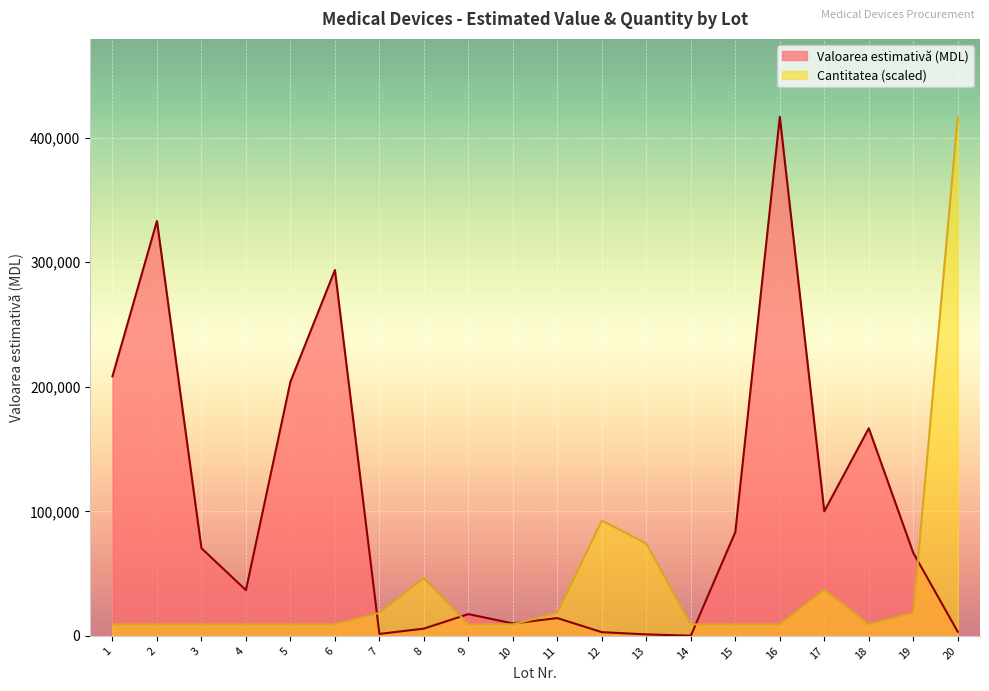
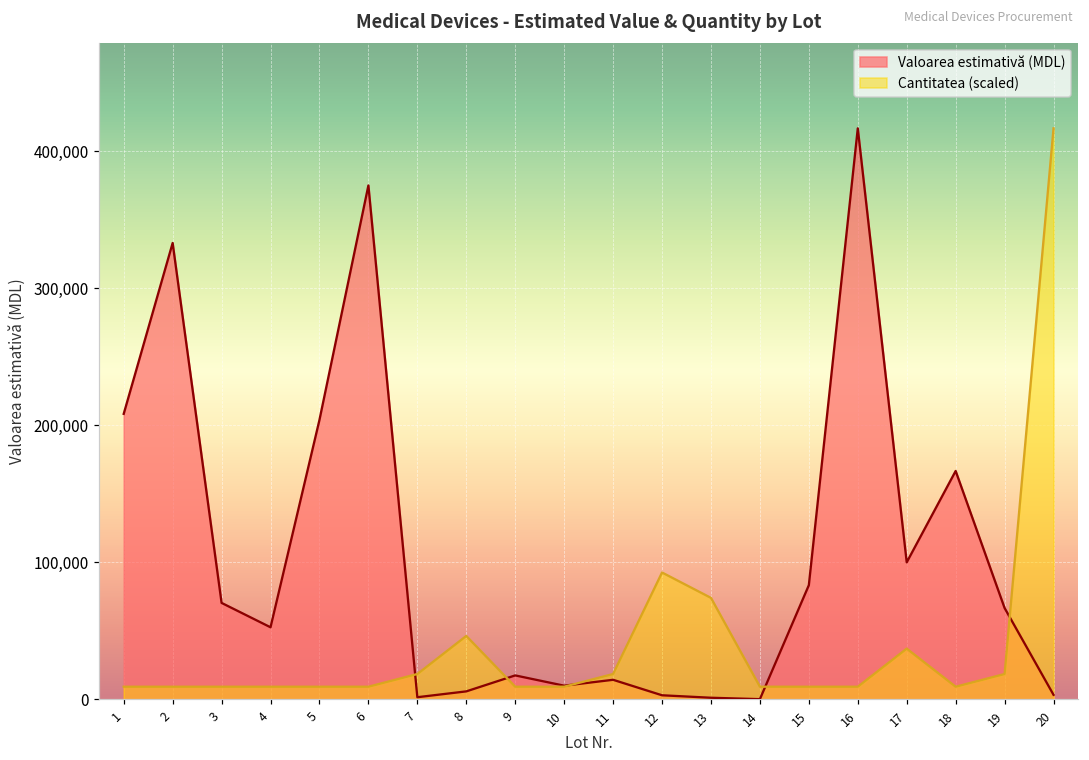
  {
    "Valoarea estimativă (MDL)": {
      "1": "208,000",
      "2": "333,000",
      "3": "70,000",
-     "4": "37,000",
+     "4": "53,000",
      "5": "204,000",
-     "6": "294,000",
+     "6": "375,000",
      "7": "2,000",
      "8": "6,000",
      "9": "18,000",
      "11": "14,000",
      "12": "3,000",
      "13": "1,000",
      "14": "0",
      "15": "83,000",
      "16": "417,000",
      "17": "100,000",
      "18": "167,000",
      "19": "67,000",
      "20": "3,000"
    },
    "Cantitatea (scaled)": {
      "1": "9,000",
      "2": "9,000",
      "3": "9,000",
      "4": "9,000",
      "5": "9,000",
      "6": "9,000",
      "7": "19,000",
      "8": "46,000",
      "9": "9,000",
      "11": "19,000",
      "12": "93,000",
      "13": "74,000",
      "14": "9,000",
      "15": "9,000",
      "16": "9,000",
      "17": "37,000",
      "18": "9,000",
      "19": "19,000",
      "20": "417,000"
    }
  }
